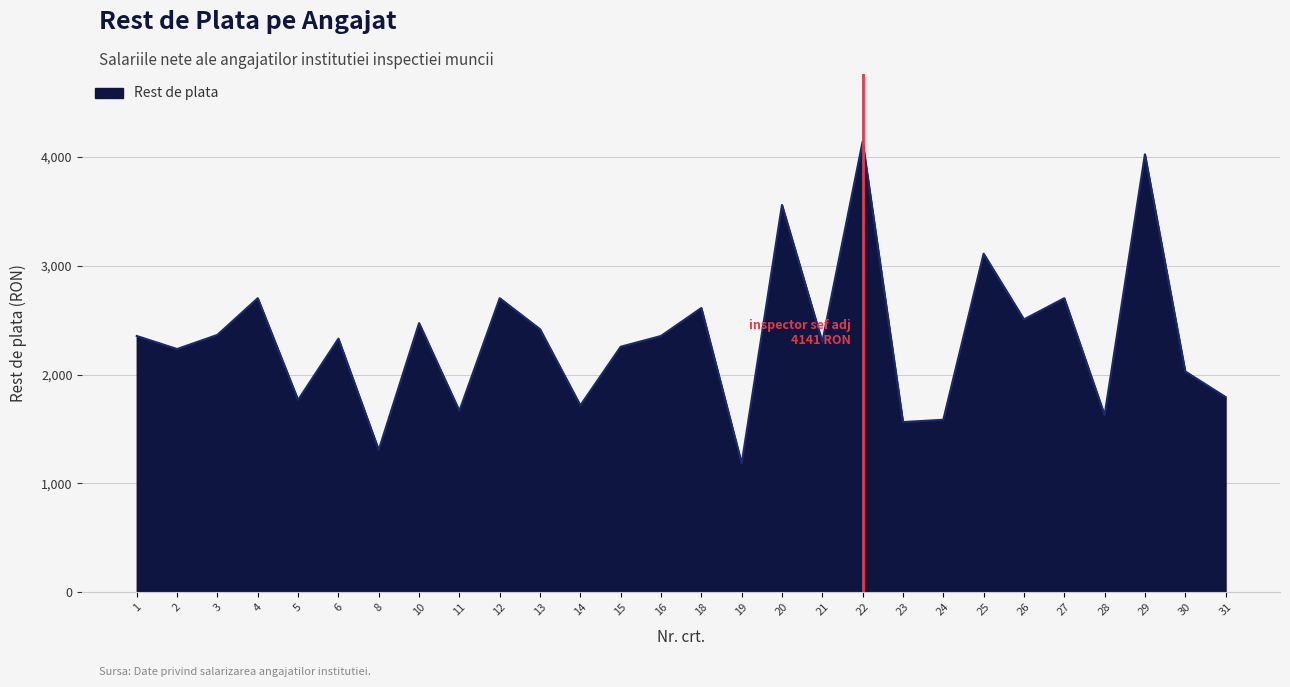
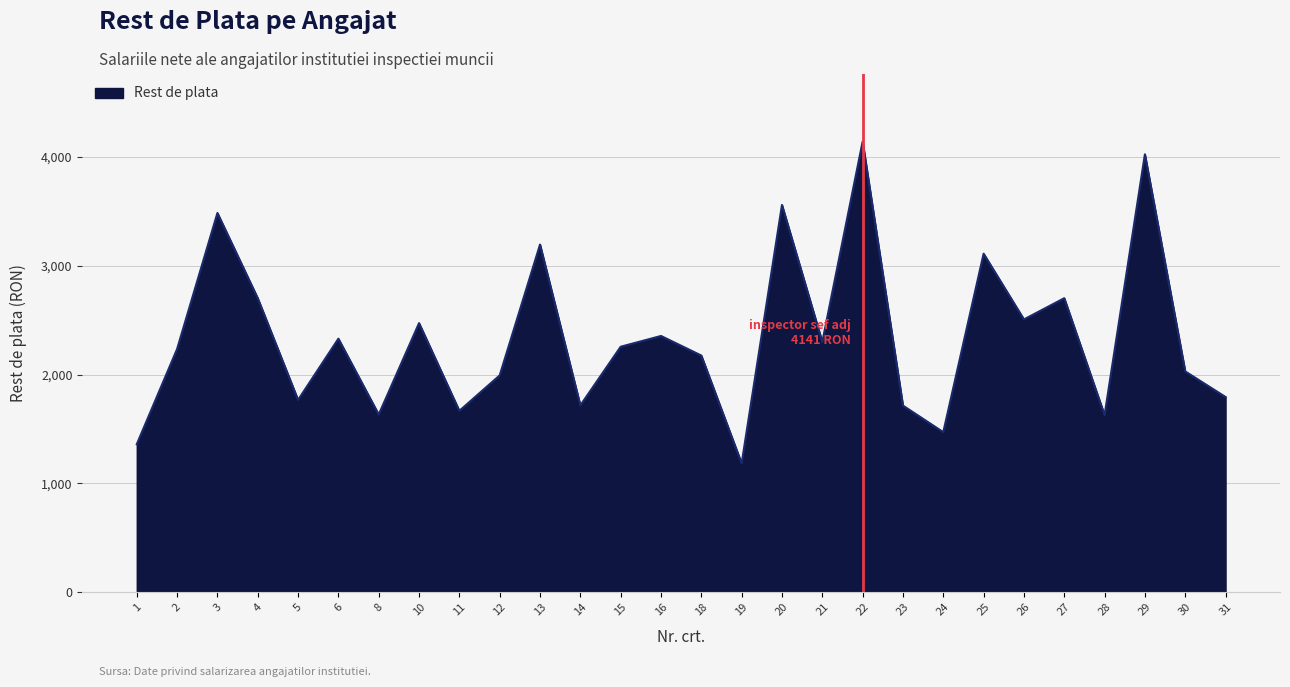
  {
-   "1": "2,360",
+   "1": "1,360",
    "2": "2,240",
-   "3": "2,370",
+   "3": "3,490",
    "4": "2,700",
    "5": "1,770",
    "6": "2,330",
-   "8": "1,310",
+   "8": "1,630",
    "10": "2,470",
    "11": "1,670",
-   "12": "2,700",
-   "13": "2,420",
+   "12": "1,990",
+   "13": "3,200",
    "14": "1,720",
    "15": "2,260",
    "16": "2,360",
-   "18": "2,610",
+   "18": "2,180",
    "19": "1,180",
    "20": "3,560",
    "22": "4,140",
-   "23": "1,560",
-   "24": "1,590",
+   "23": "1,720",
+   "24": "1,470",
    "25": "3,110",
    "26": "2,510",
    "27": "2,700",
    "28": "1,630",
    "29": "4,020",
    "30": "2,030",
    "31": "1,790"
  }
